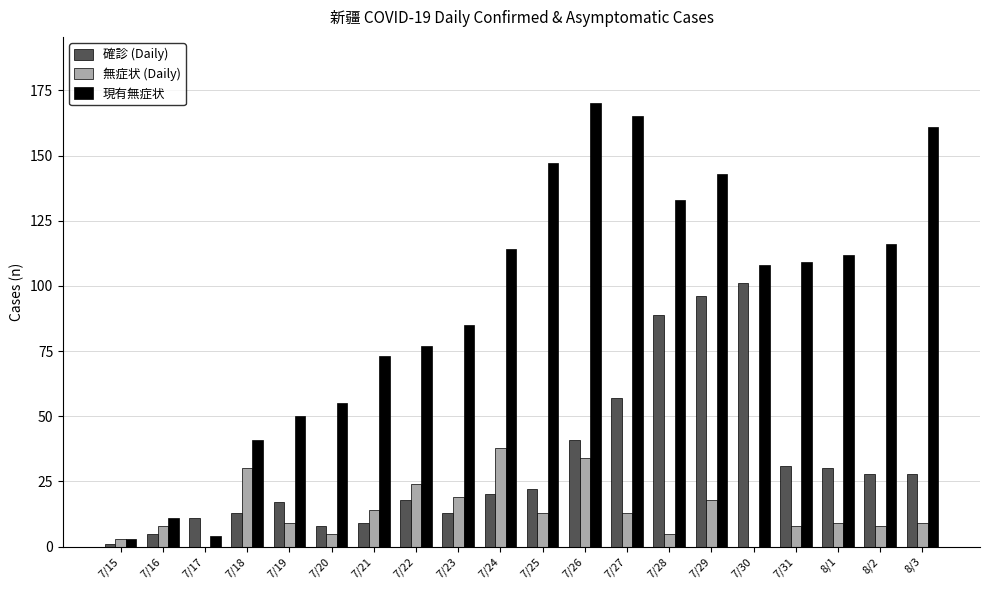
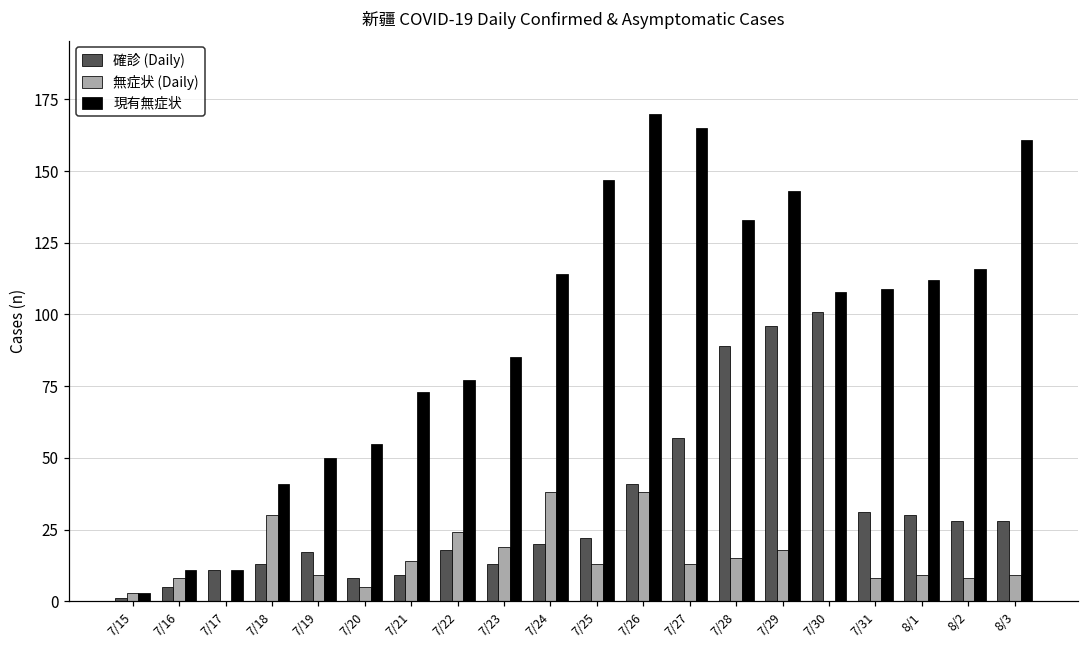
  {
    "確診 (Daily)": {
      "7/15": 1,
      "7/16": 5,
      "7/17": 11,
      "7/18": 13,
      "7/19": 17,
      "7/20": 8,
      "7/21": 9,
      "7/22": 18,
      "7/23": 13,
      "7/24": 20,
      "7/25": 22,
      "7/26": 41,
      "7/27": 57,
      "7/28": 89,
      "7/29": 96,
      "7/30": 101,
      "7/31": 31,
      "8/1": 30,
      "8/2": 28,
      "8/3": 28
    },
    "無症状 (Daily)": {
      "7/15": 3,
      "7/16": 8,
      "7/17": 0,
      "7/18": 30,
      "7/19": 9,
      "7/20": 5,
      "7/21": 14,
      "7/22": 24,
      "7/23": 19,
      "7/24": 38,
      "7/25": 13,
-     "7/26": 34,
+     "7/26": 38,
      "7/27": 13,
-     "7/28": 5,
+     "7/28": 15,
      "7/29": 18,
      "7/30": 0,
      "7/31": 8,
      "8/1": 9,
      "8/2": 8,
      "8/3": 9
    },
    "現有無症状": {
      "7/15": 3,
      "7/16": 11,
-     "7/17": 4,
+     "7/17": 11,
      "7/18": 41,
      "7/19": 50,
      "7/20": 55,
      "7/21": 73,
      "7/22": 77,
      "7/23": 85,
      "7/24": 114,
      "7/25": 147,
      "7/26": 170,
      "7/27": 165,
      "7/28": 133,
      "7/29": 143,
      "7/30": 108,
      "7/31": 109,
      "8/1": 112,
      "8/2": 116,
      "8/3": 161
    }
  }
